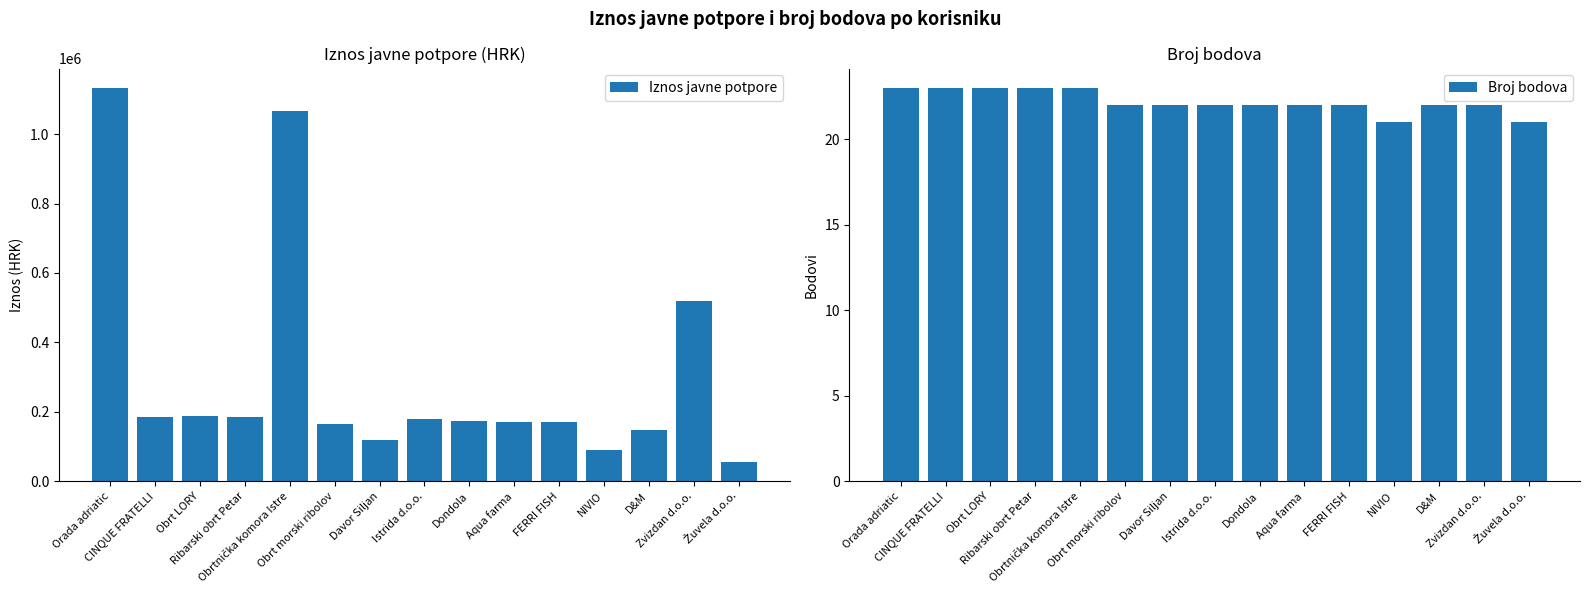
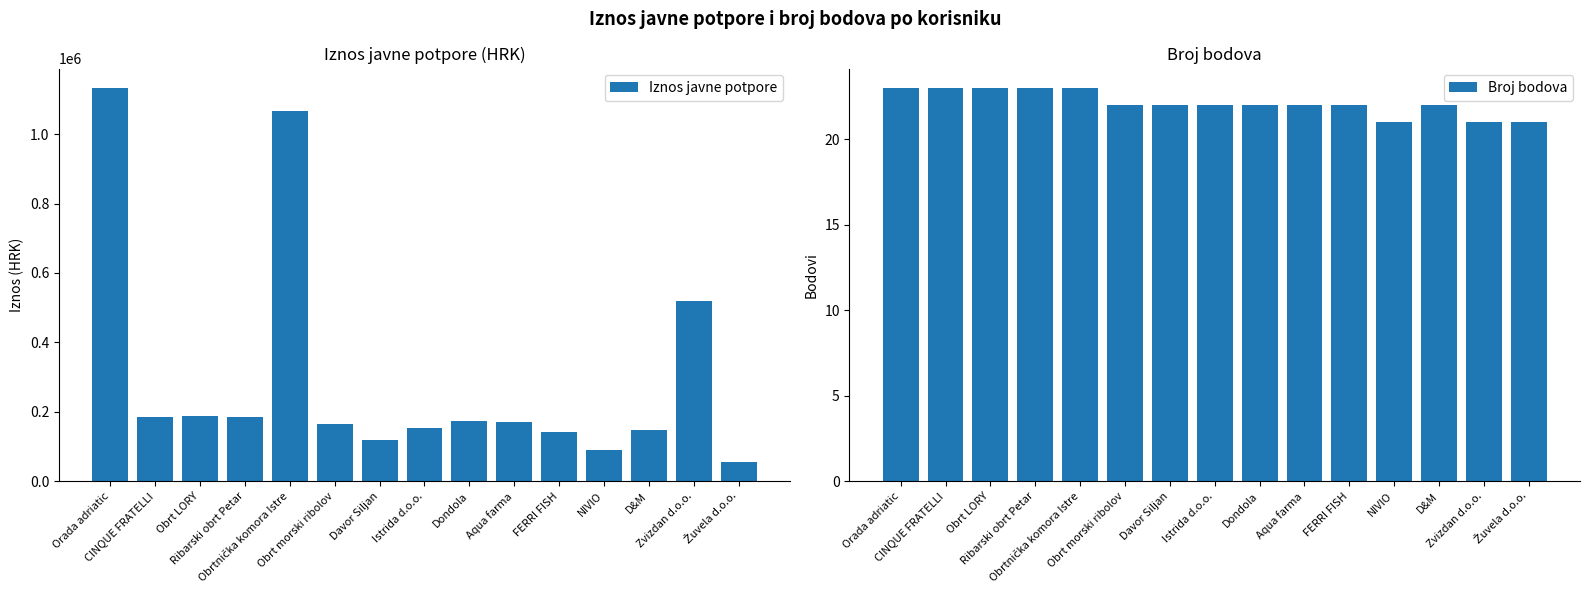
  {
    "Iznos javne potpore (HRK)": {
      "Orada adriatic": 1130000,
      "CINQUE FRATELLI": 180000,
      "Obrt LORY": 190000,
      "Ribarski obrt Petar": 180000,
      "Obrtnička komora Istre": 1070000,
      "Obrt morski ribolov": 160000,
      "Davor Siljan": 120000,
-     "Istrida d.o.o.": 180000,
+     "Istrida d.o.o.": 150000,
      "Dondola": 170000,
      "Aqua farma": 170000,
-     "FERRI FISH": 170000,
+     "FERRI FISH": 140000,
      "NIVIO": 90000,
      "D&M": 150000,
      "Zvizdan d.o.o.": 520000,
      "Žuvela d.o.o.": 50000
    },
    "Broj bodova": {
      "Orada adriatic": 23,
      "CINQUE FRATELLI": 23,
      "Obrt LORY": 23,
      "Ribarski obrt Petar": 23,
      "Obrtnička komora Istre": 23,
      "Obrt morski ribolov": 22,
      "Davor Siljan": 22,
      "Istrida d.o.o.": 22,
      "Dondola": 22,
      "Aqua farma": 22,
      "FERRI FISH": 22,
      "NIVIO": 21,
      "D&M": 22,
-     "Zvizdan d.o.o.": 22,
+     "Zvizdan d.o.o.": 21,
      "Žuvela d.o.o.": 21
    }
  }
